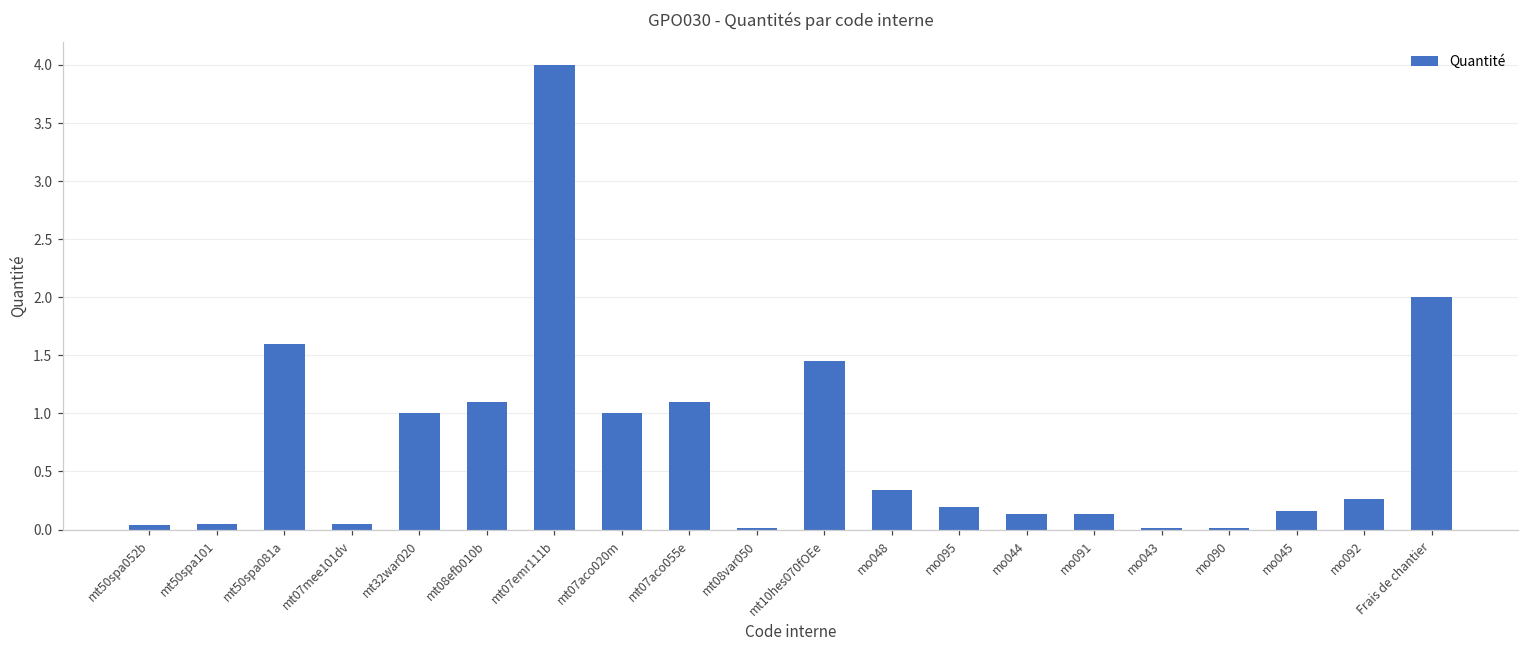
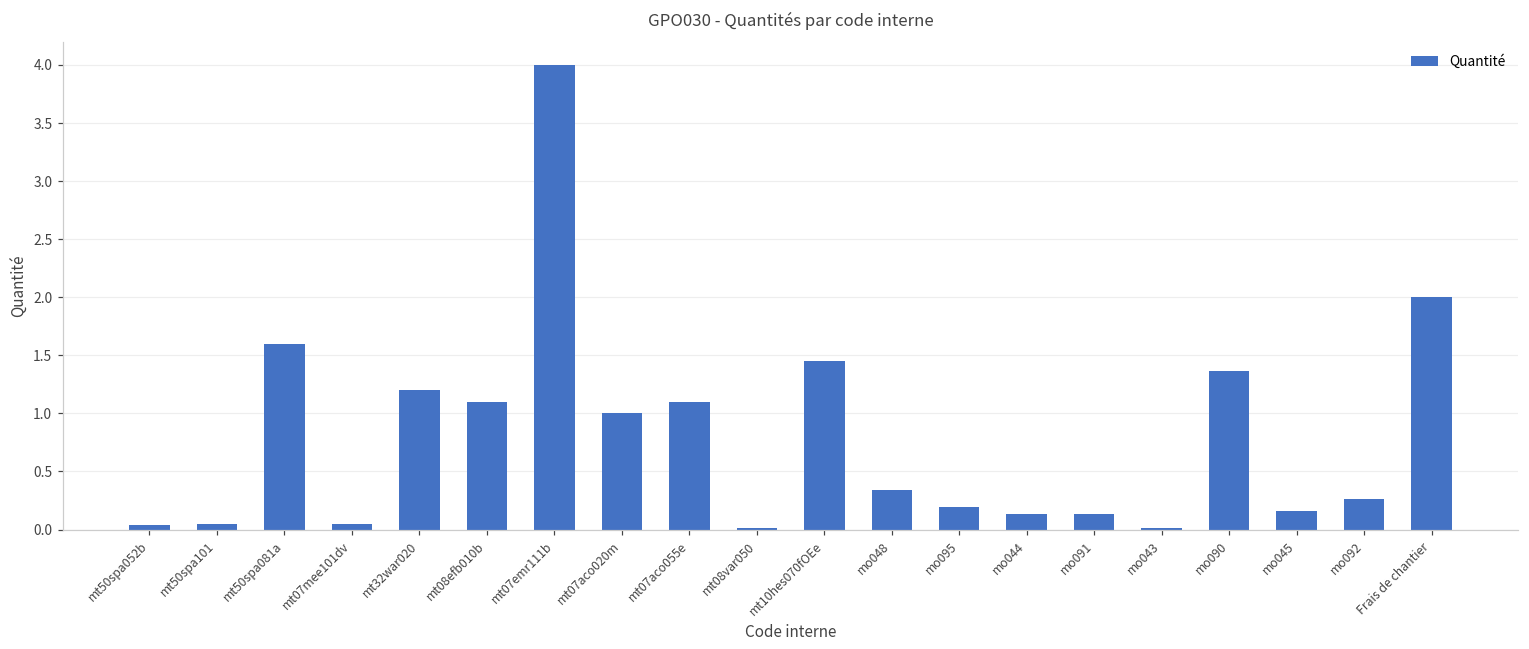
  {
    "mt50spa052b": 0.04,
    "mt50spa101": 0.05,
    "mt50spa081a": 1.60,
    "mt07mee101dv": 0.05,
-   "mt32war020": 1.0,
+   "mt32war020": 1.2,
    "mt08efb010b": 1.10,
    "mt07emr111b": 4.00,
    "mt07aco020m": 1.00,
    "mt07aco055e": 1.10,
    "mt10hes070fOEe": 1.45,
    "mo048": 0.34,
    "mo095": 0.20,
    "mo044": 0.14,
    "mo091": 0.14,
-   "mo090": 0.01,
+   "mo090": 1.37,
    "mo045": 0.16,
    "mo092": 0.27,
    "Frais de chantier": 2.00
  }
